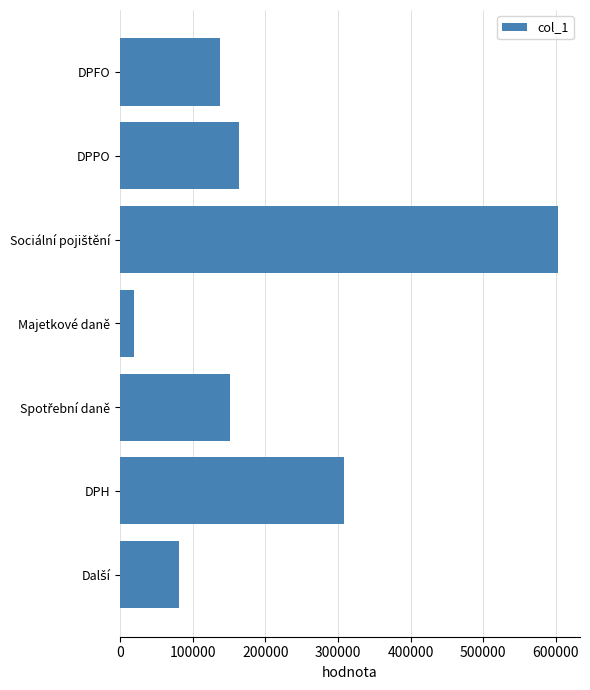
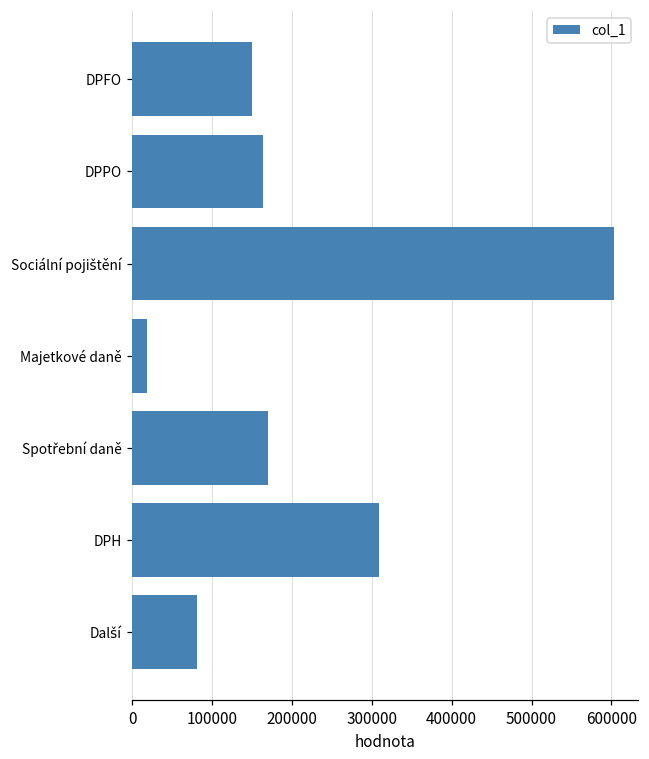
  {
-   "DPFO": 140000,
+   "DPFO": 150000,
    "DPPO": 160000,
    "Sociální pojištění": 600000,
    "Majetkové daně": 20000,
-   "Spotřební daně": 150000,
+   "Spotřební daně": 170000,
    "DPH": 310000,
    "Další": 80000
  }
